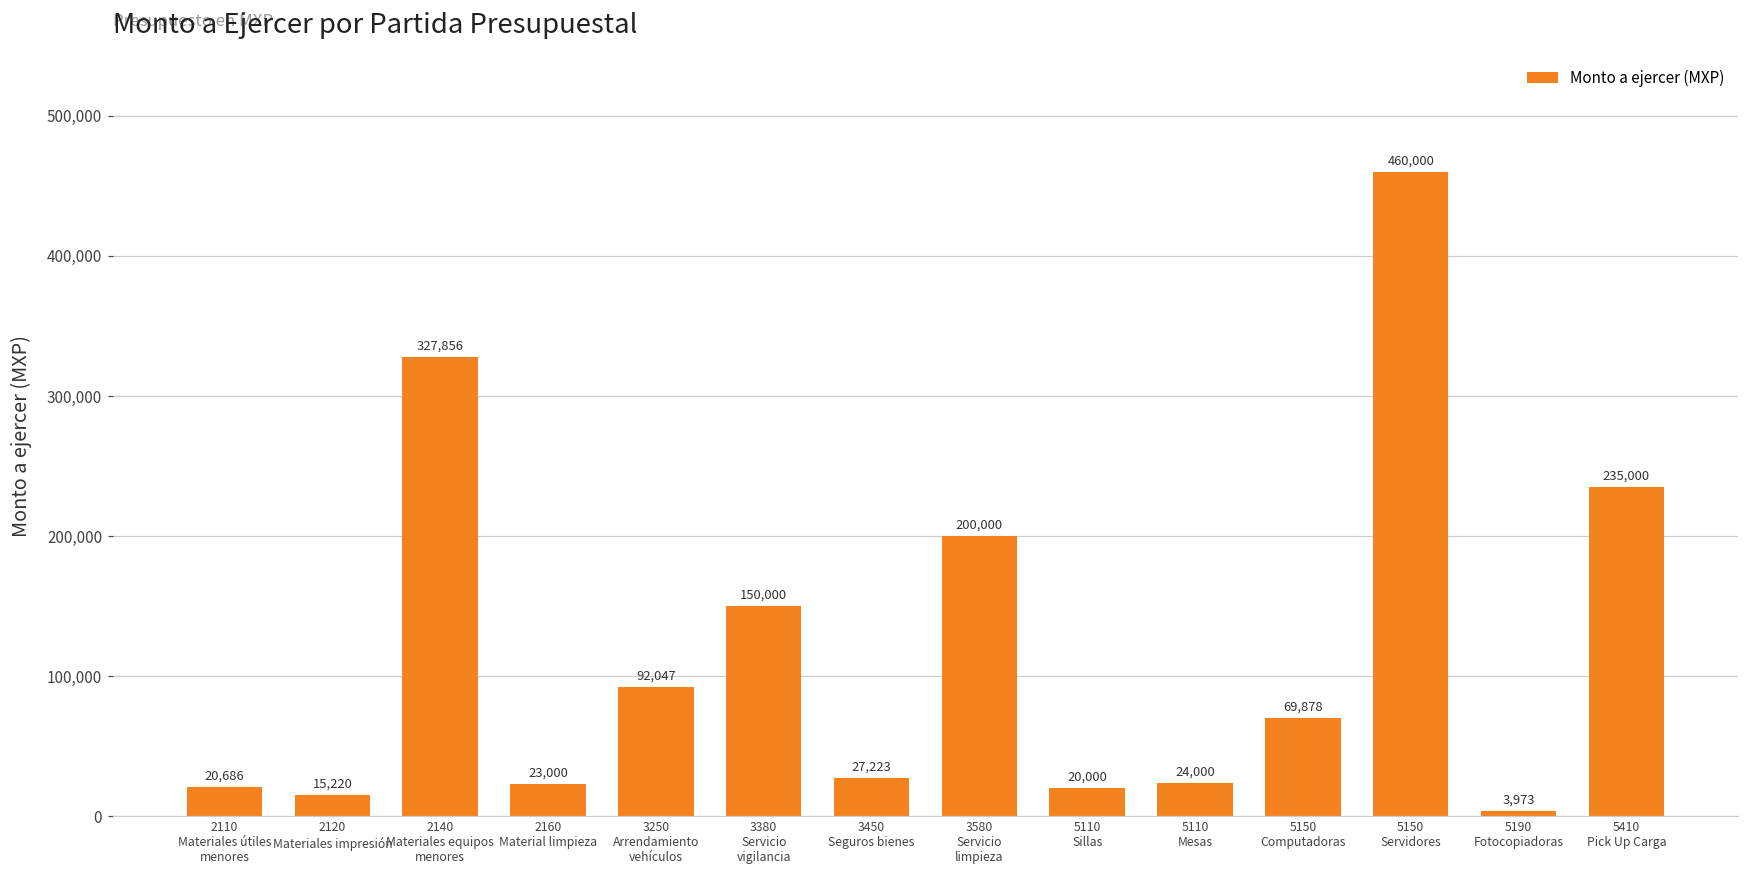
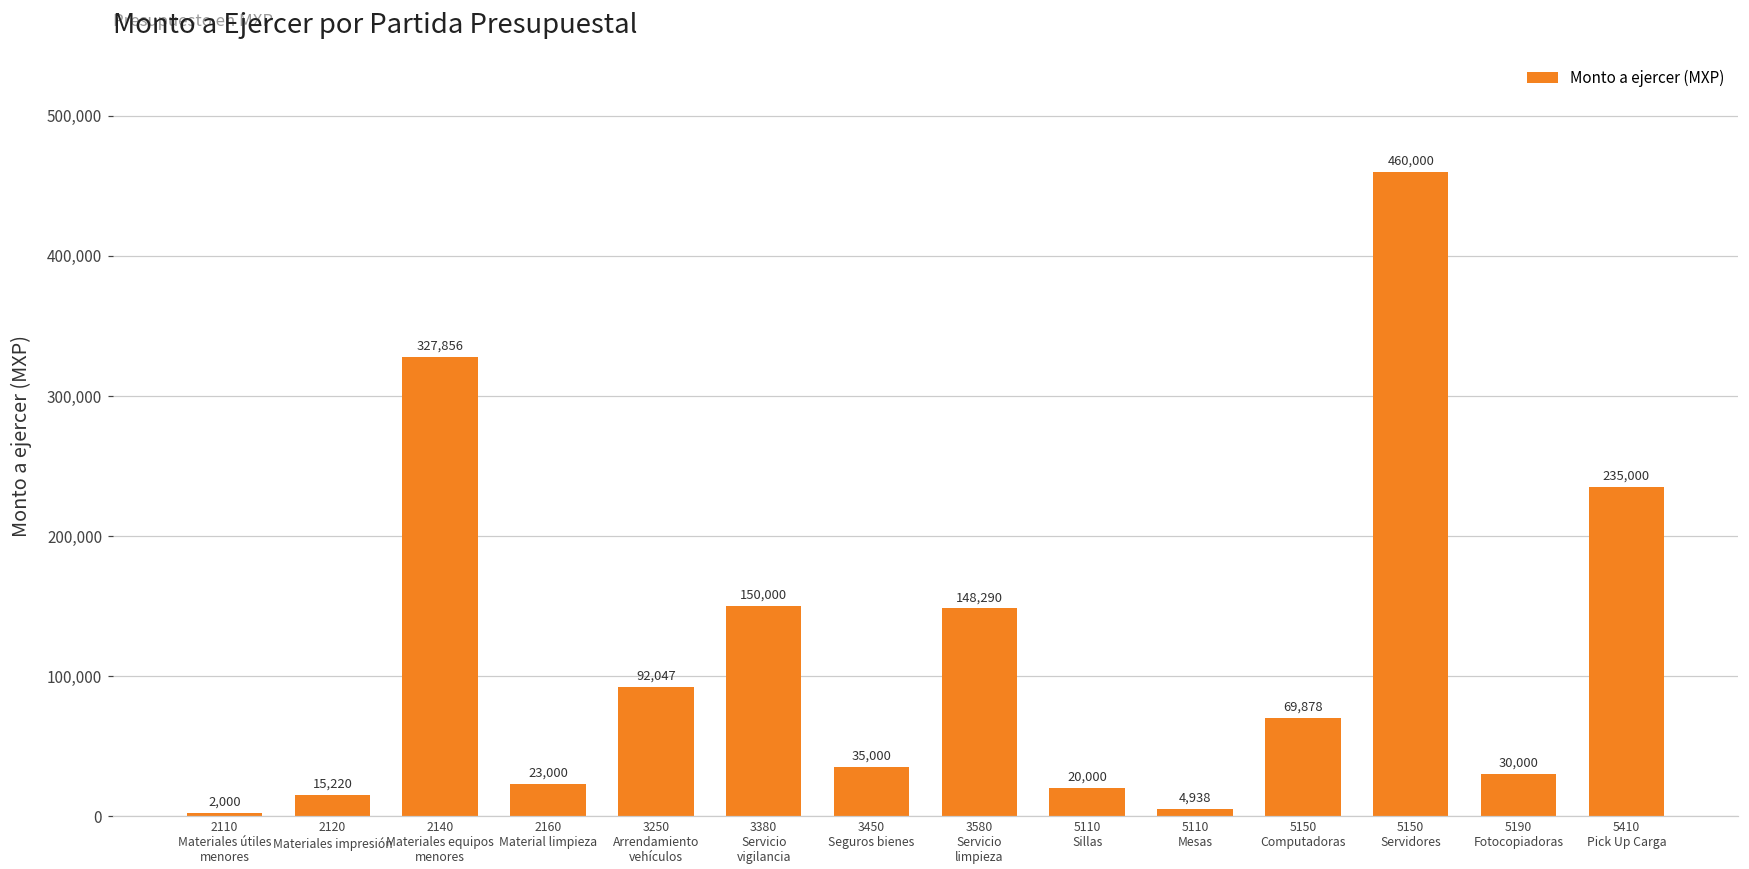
  {
-   "2110 Materiales útiles menores": "20,686",
+   "2110 Materiales útiles menores": "2,000",
    "2120 Materiales impresión": "15,220",
    "2140 Materiales equipos menores": "327,856",
    "2160 Material limpieza": "23,000",
    "3250 Arrendamiento vehículos": "92,047",
    "3380 Servicio vigilancia": "150,000",
-   "3450 Seguros bienes": "27,223",
-   "3580 Servicio limpieza": "200,000",
+   "3450 Seguros bienes": "35,000",
+   "3580 Servicio limpieza": "148,290",
    "5110 Sillas": "20,000",
-   "5110 Mesas": "24,000",
+   "5110 Mesas": "4,938",
    "5150 Computadoras": "69,878",
    "5150 Servidores": "460,000",
-   "5190 Fotocopiadoras": "3,973",
+   "5190 Fotocopiadoras": "30,000",
    "5410 Pick Up Carga": "235,000"
  }
